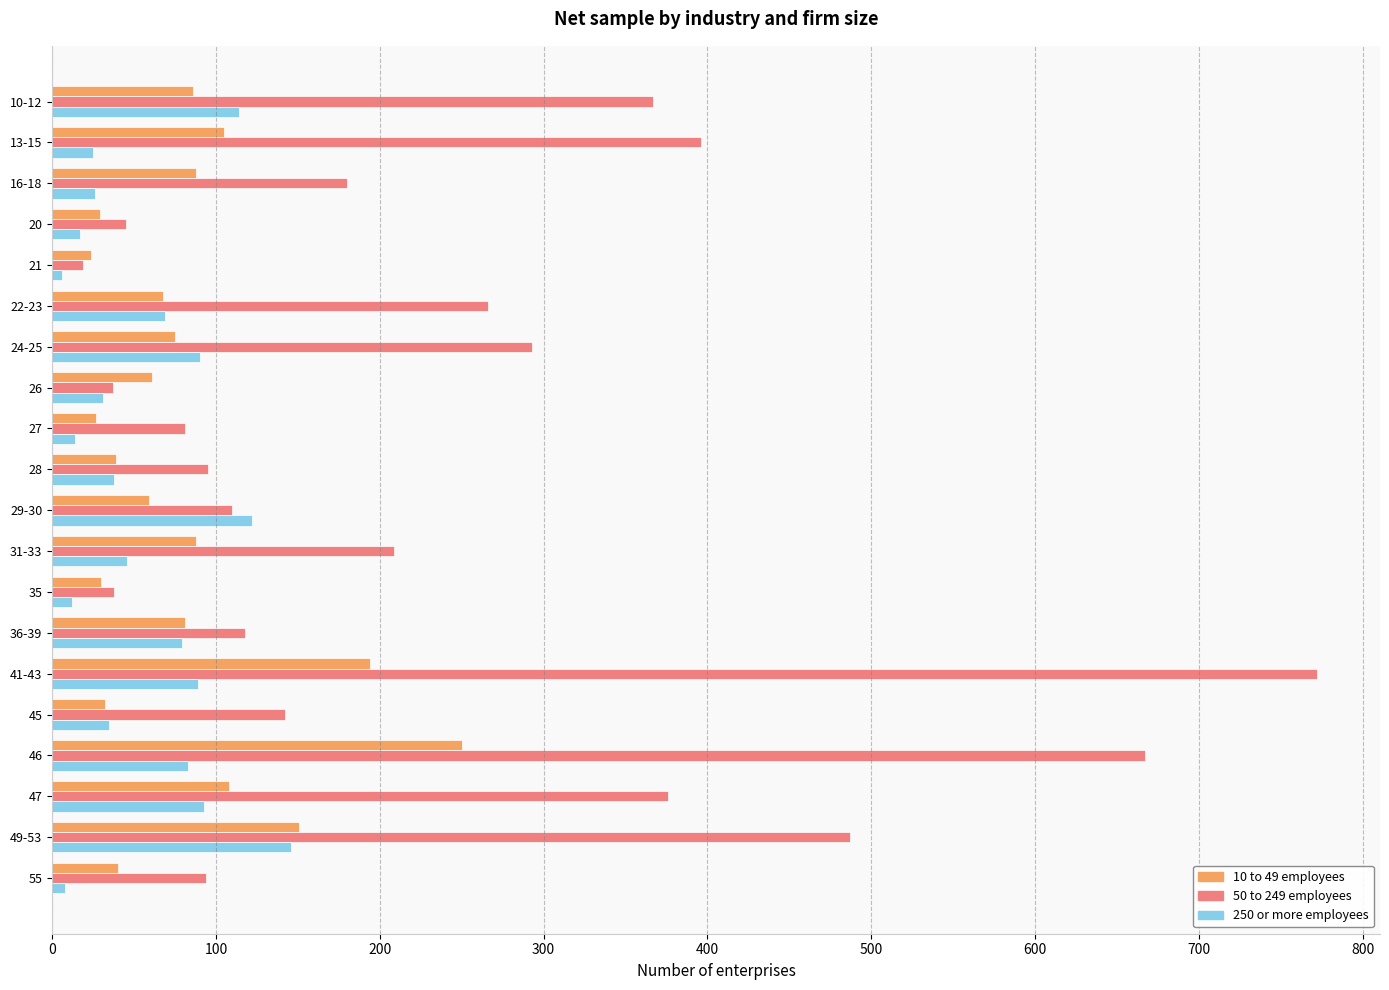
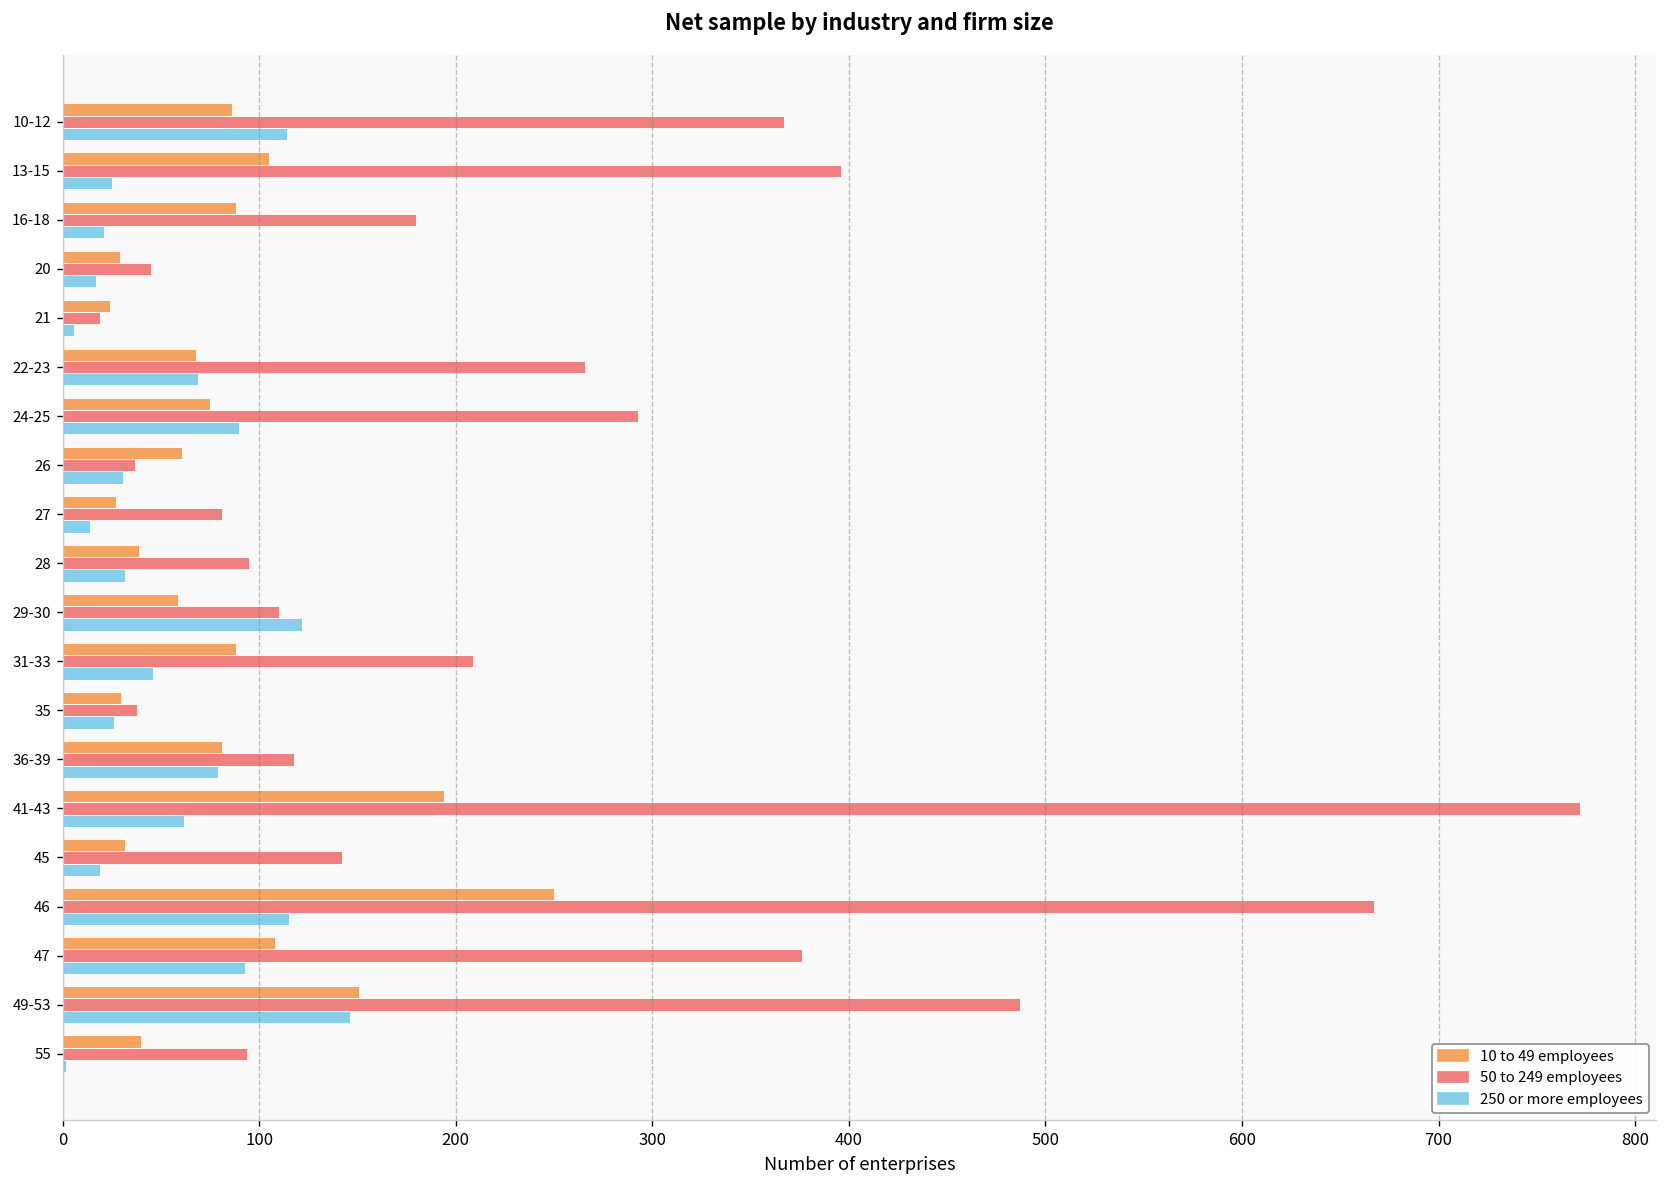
  {
    "250 or more employees": {
      "10-12": 114,
      "13-15": 25,
-     "16-18": 26,
+     "16-18": 21,
      "20": 17,
      "21": 6,
      "22-23": 69,
      "24-25": 90,
      "26": 31,
      "27": 14,
-     "28": 38,
+     "28": 32,
      "29-30": 122,
      "31-33": 46,
-     "35": 12,
+     "35": 26,
      "36-39": 79,
-     "41-43": 89,
-     "45": 35,
-     "46": 83,
+     "41-43": 62,
+     "45": 19,
+     "46": 115,
      "47": 93,
      "49-53": 146,
-     "55": 8
+     "55": 2
    }
  }
